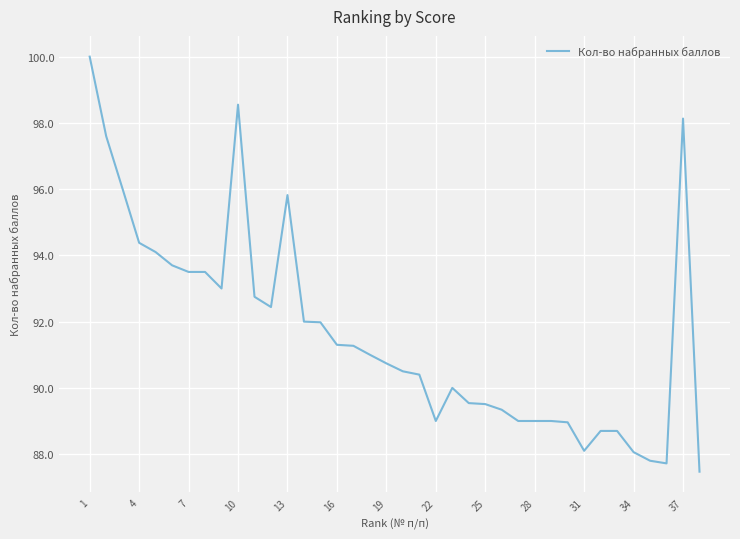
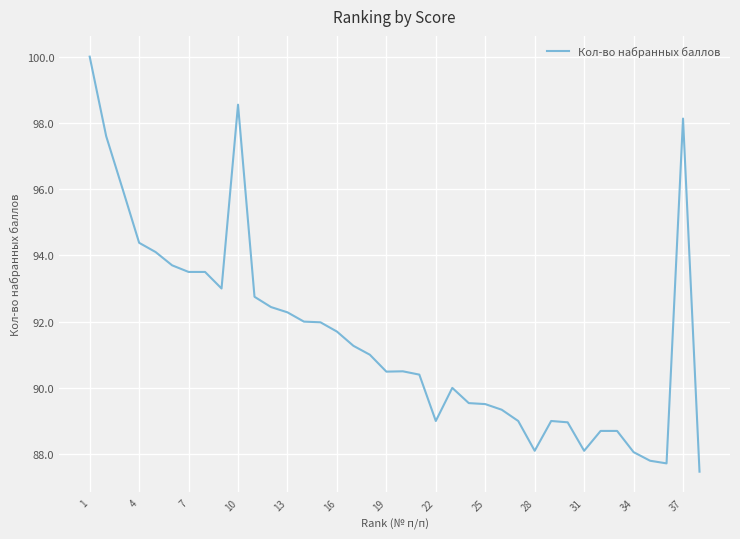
  {
    "1": 100.0,
    "4": 94.4,
    "7": 93.5,
    "10": 98.6,
-   "13": 95.8,
-   "16": 91.3,
-   "19": 90.7,
+   "13": 92.3,
+   "16": 91.7,
+   "19": 90.5,
    "22": 89.0,
    "25": 89.5,
-   "28": 89.0,
+   "28": 88.1,
    "31": 88.1,
    "34": 88.1,
    "37": 98.1
  }
